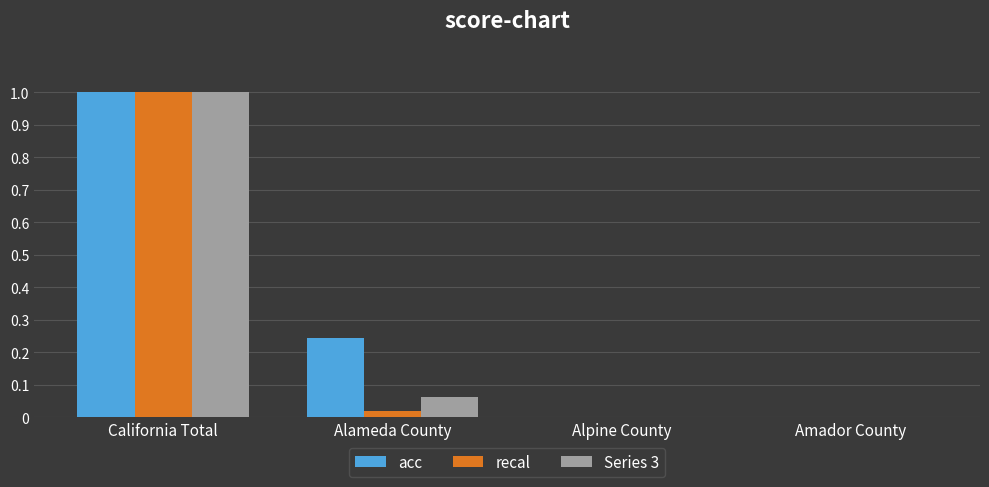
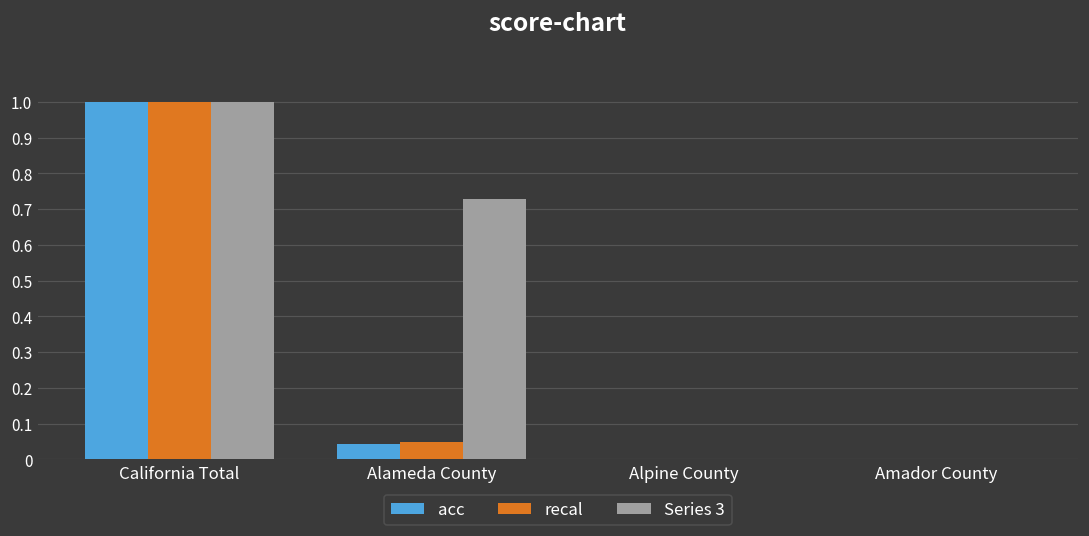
  {
    "acc": {
      "California Total": 1.00,
-     "Alameda County": 0.24
+     "Alameda County": 0.04
    },
    "recal": {
      "California Total": 1.00,
-     "Alameda County": 0.02
+     "Alameda County": 0.05
    },
    "Series 3": {
      "California Total": 1.00,
-     "Alameda County": 0.06
+     "Alameda County": 0.73
    }
  }
